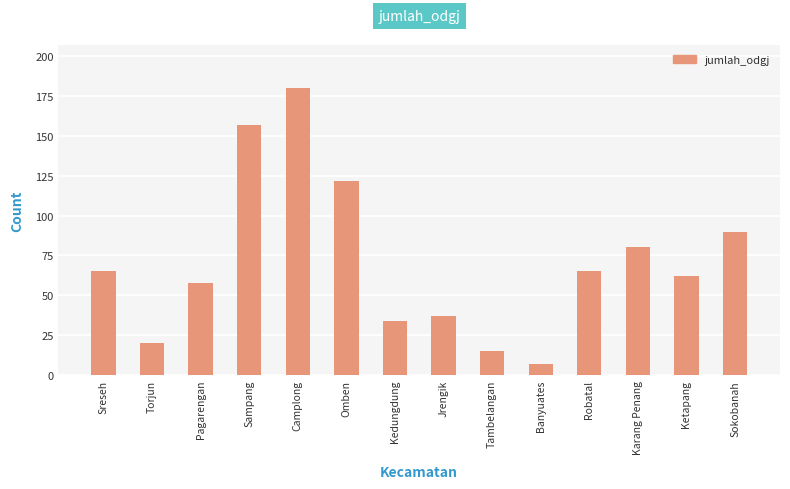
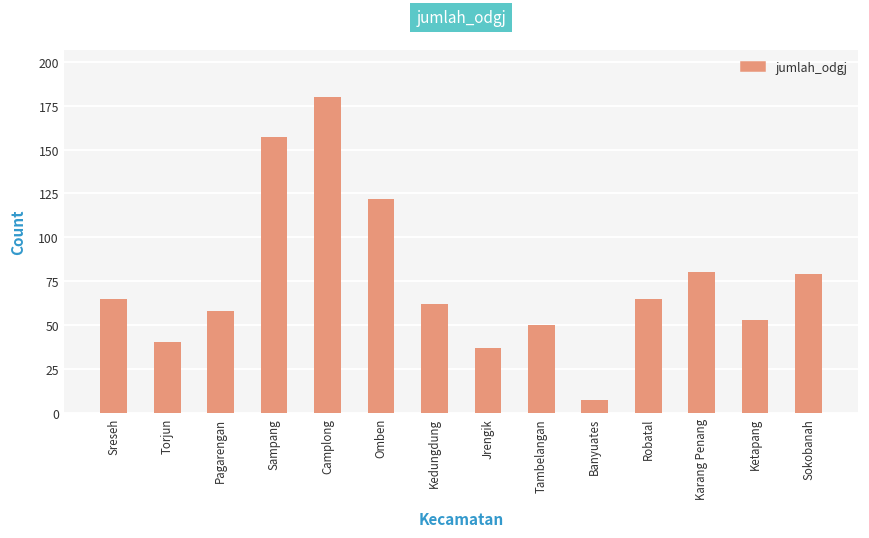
  {
    "Sreseh": 65,
-   "Torjun": 20,
+   "Torjun": 40,
    "Pagarengan": 58,
    "Sampang": 157,
    "Camplong": 180,
    "Omben": 122,
-   "Kedungdung": 34,
+   "Kedungdung": 62,
    "Jrengik": 37,
-   "Tambelangan": 15,
+   "Tambelangan": 50,
    "Banyuates": 7,
    "Robatal": 65,
    "Karang Penang": 80,
-   "Ketapang": 62,
-   "Sokobanah": 90
+   "Ketapang": 53,
+   "Sokobanah": 79
  }
